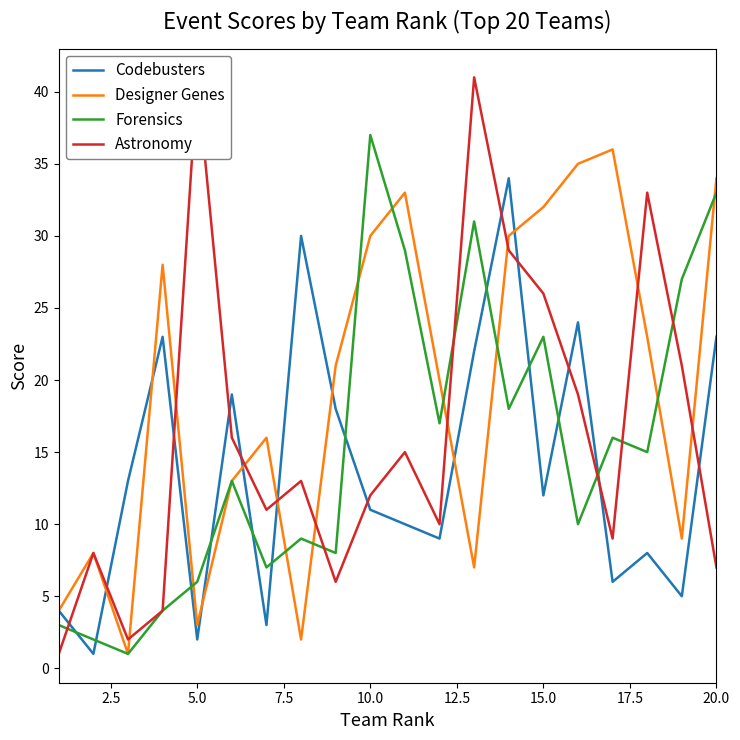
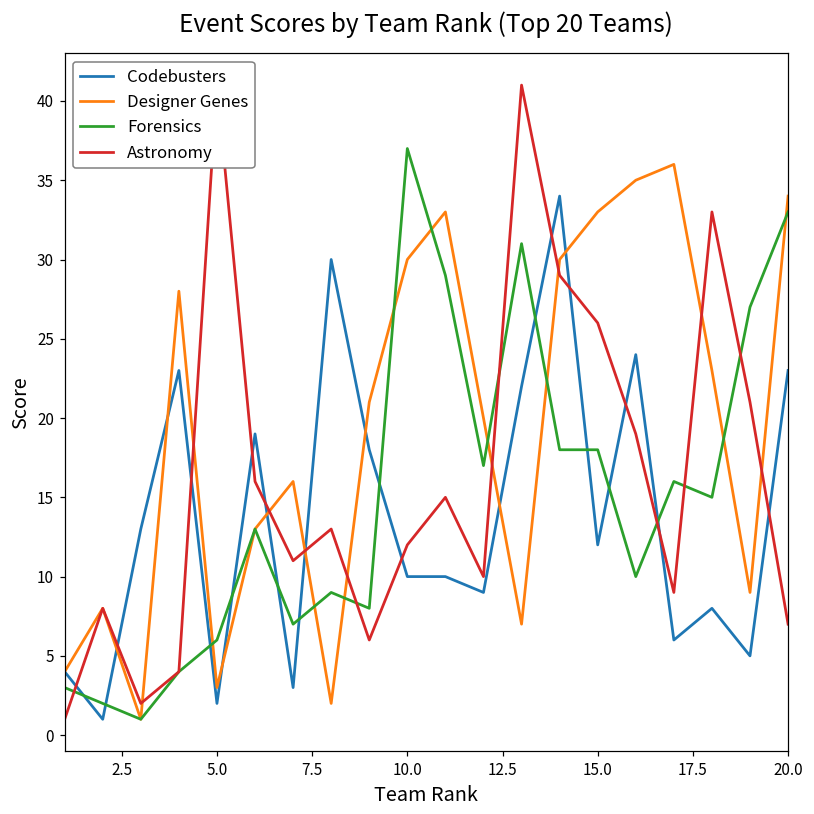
  {
    "Codebusters": {
      "5.0": 2,
-     "10.0": 11,
+     "10.0": 10,
      "15.0": 12,
      "20.0": 23
    },
    "Designer Genes": {
      "5.0": 3,
      "10.0": 30,
-     "15.0": 32,
+     "15.0": 33,
      "20.0": 34
    },
    "Forensics": {
      "5.0": 6,
      "10.0": 37,
-     "15.0": 23,
+     "15.0": 18,
      "20.0": 33
    },
    "Astronomy": {
      "10.0": 12,
      "15.0": 26,
      "20.0": 7
    }
  }
